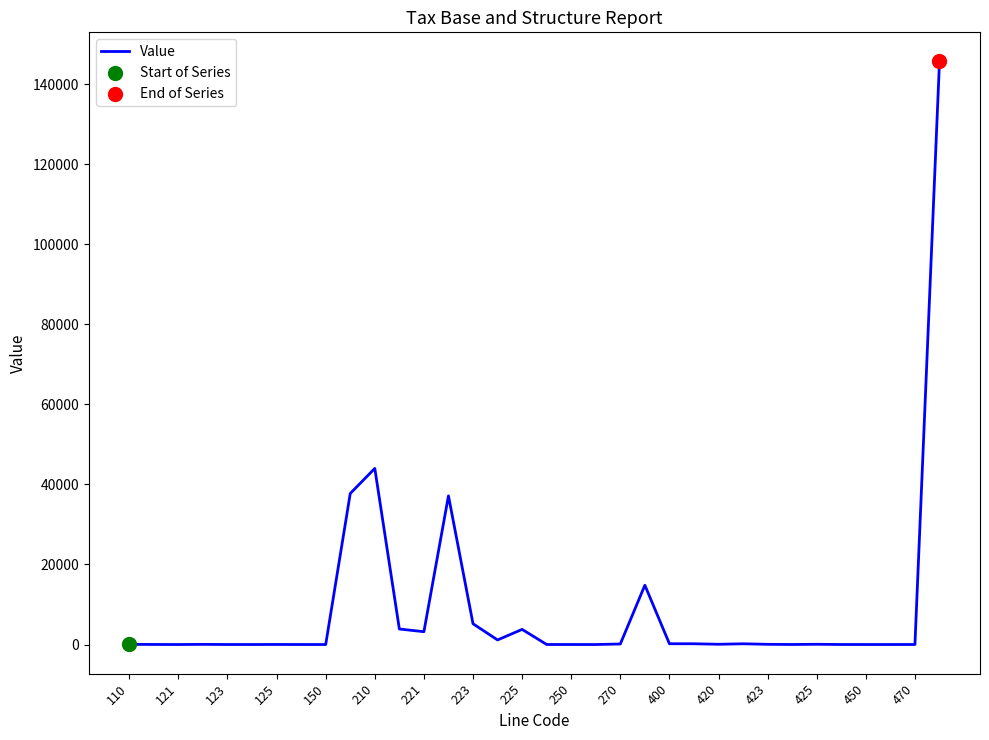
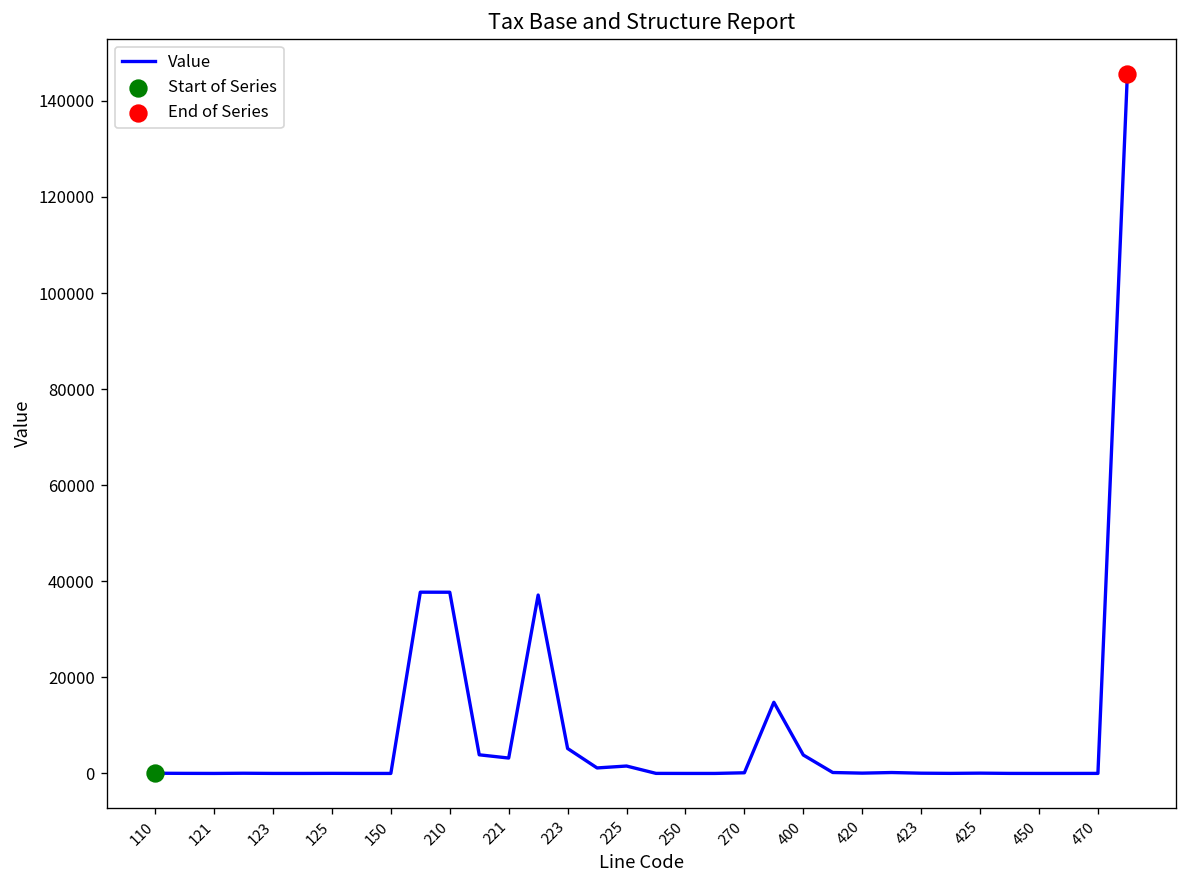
  {
    "Value": {
      "121": 0,
      "123": 0,
      "125": 0,
      "150": 0,
-     "210": 44000,
+     "210": 38000,
      "221": 3000,
      "223": 5000,
-     "225": 4000,
+     "225": 2000,
      "250": 0,
      "270": 0,
-     "400": 0,
+     "400": 4000,
      "420": 0,
      "423": 0,
      "425": 0,
      "450": 0,
      "470": 0
    }
  }
